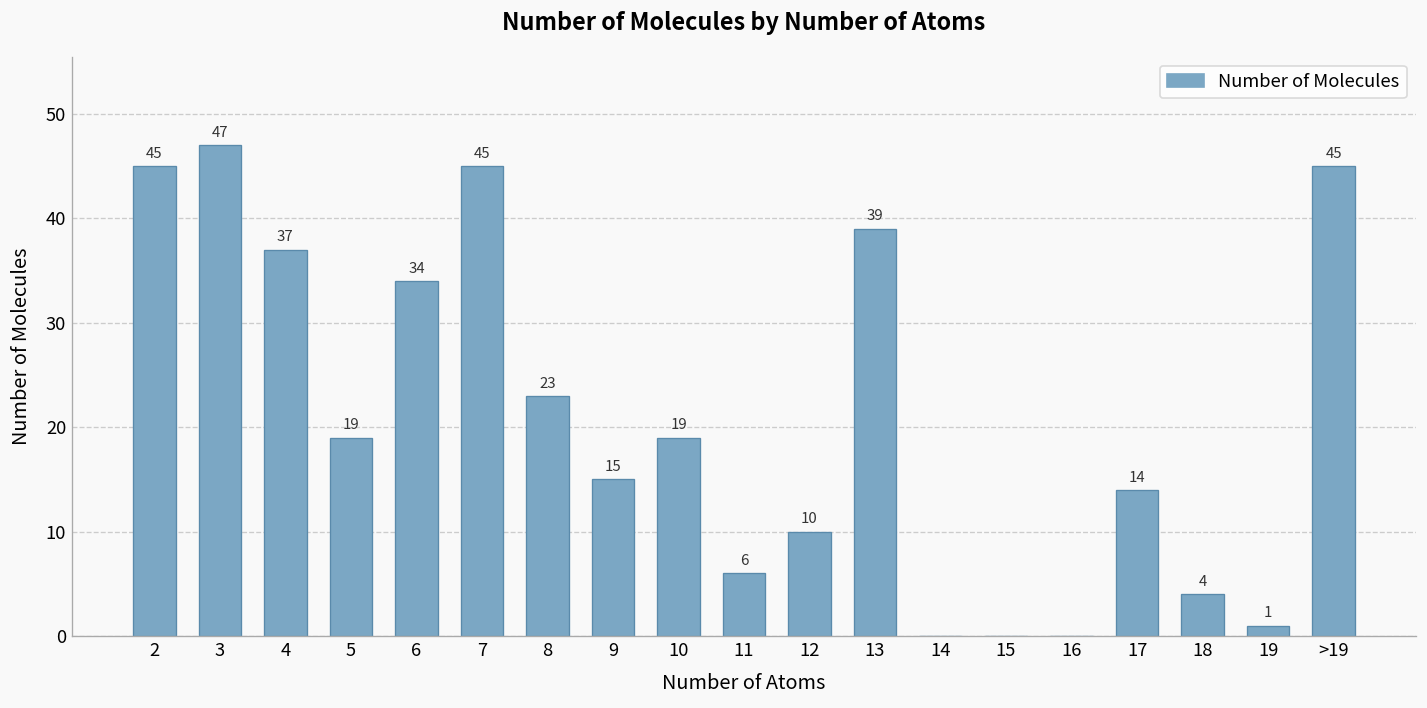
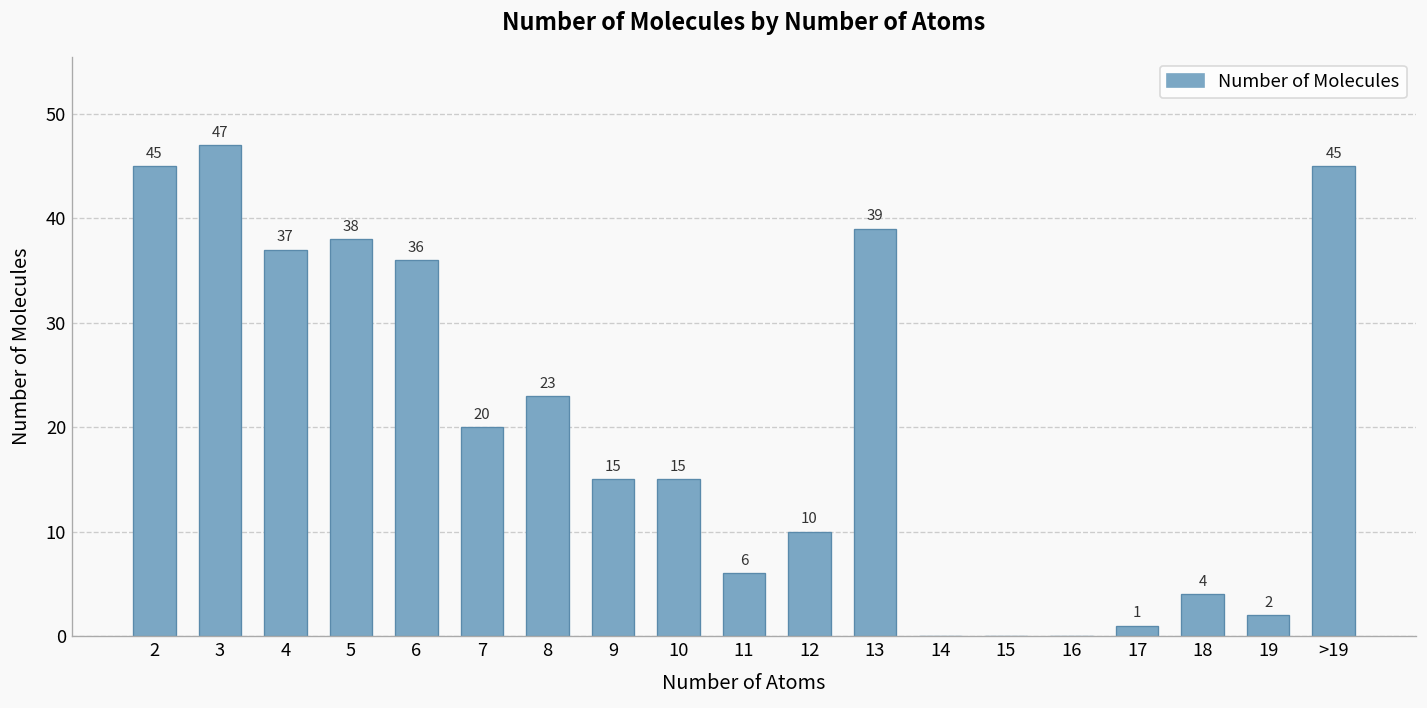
  {
    "2": 45,
    "3": 47,
    "4": 37,
-   "5": 19,
-   "6": 34,
-   "7": 45,
+   "5": 38,
+   "6": 36,
+   "7": 20,
    "8": 23,
    "9": 15,
-   "10": 19,
+   "10": 15,
    "11": 6,
    "12": 10,
    "13": 39,
-   "17": 14,
+   "17": 1,
    "18": 4,
-   "19": 1,
+   "19": 2,
    ">19": 45
  }
